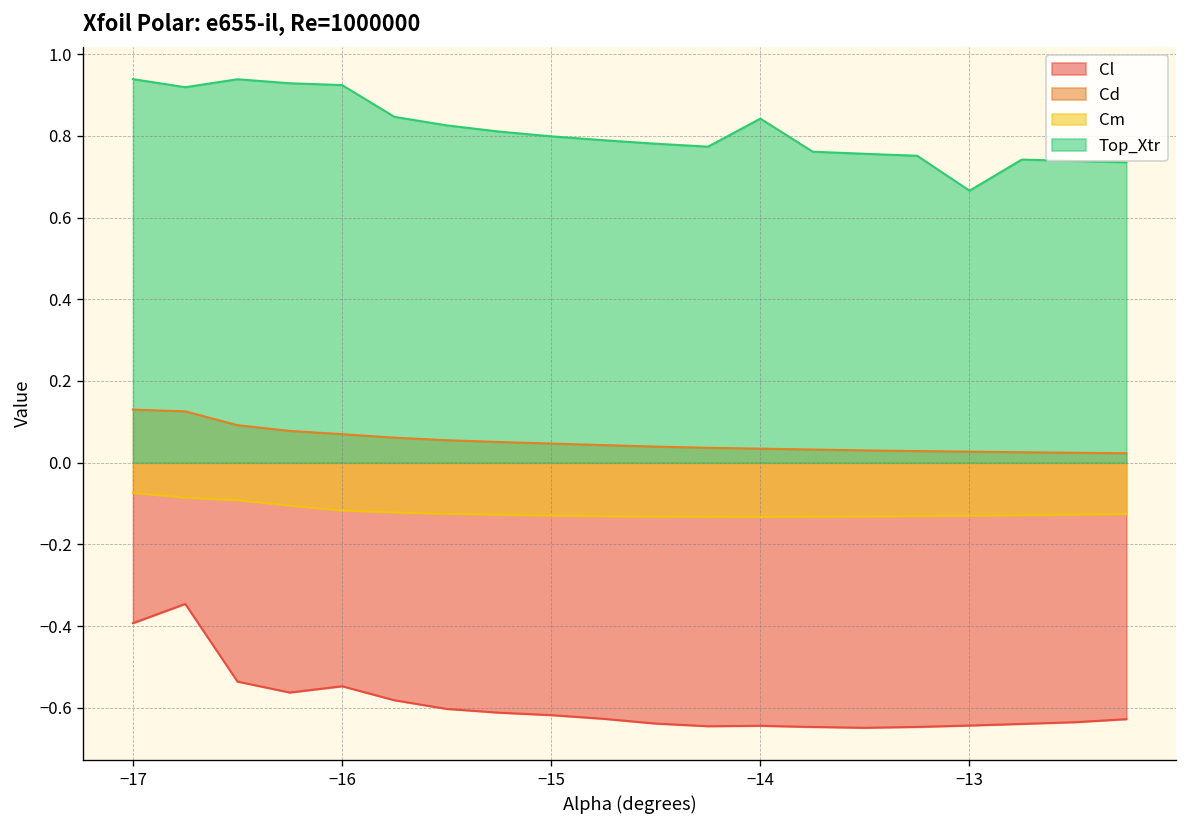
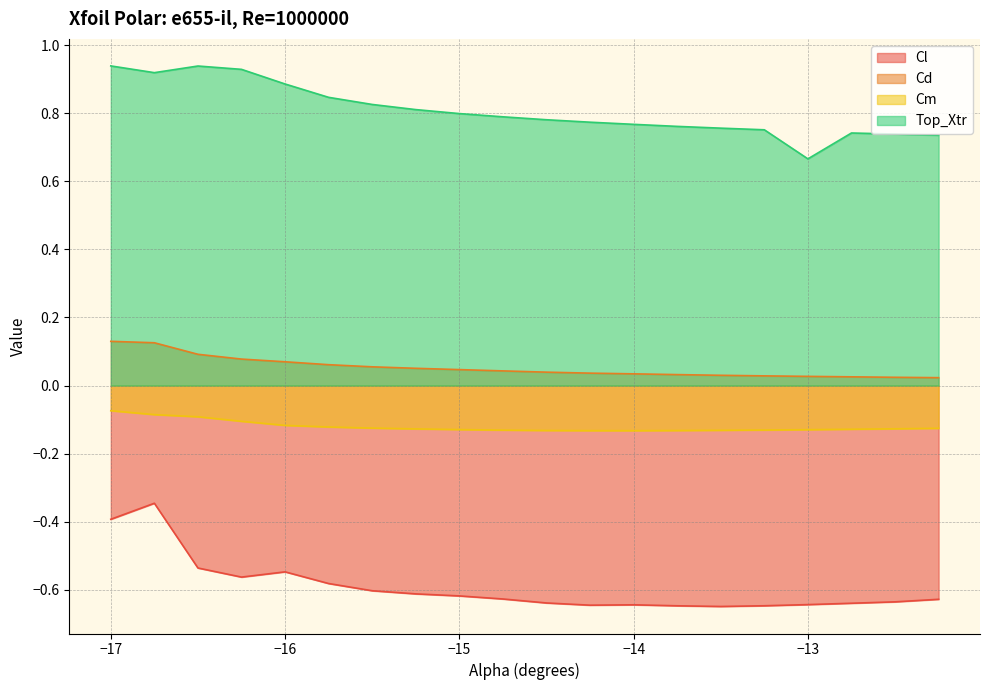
  {
    "Top_Xtr": {
      "−17": 0.94,
-     "−16": 0.92,
+     "−16": 0.89,
      "−15": 0.80,
-     "−14": 0.84,
+     "−14": 0.77,
      "−13": 0.67
    }
  }
